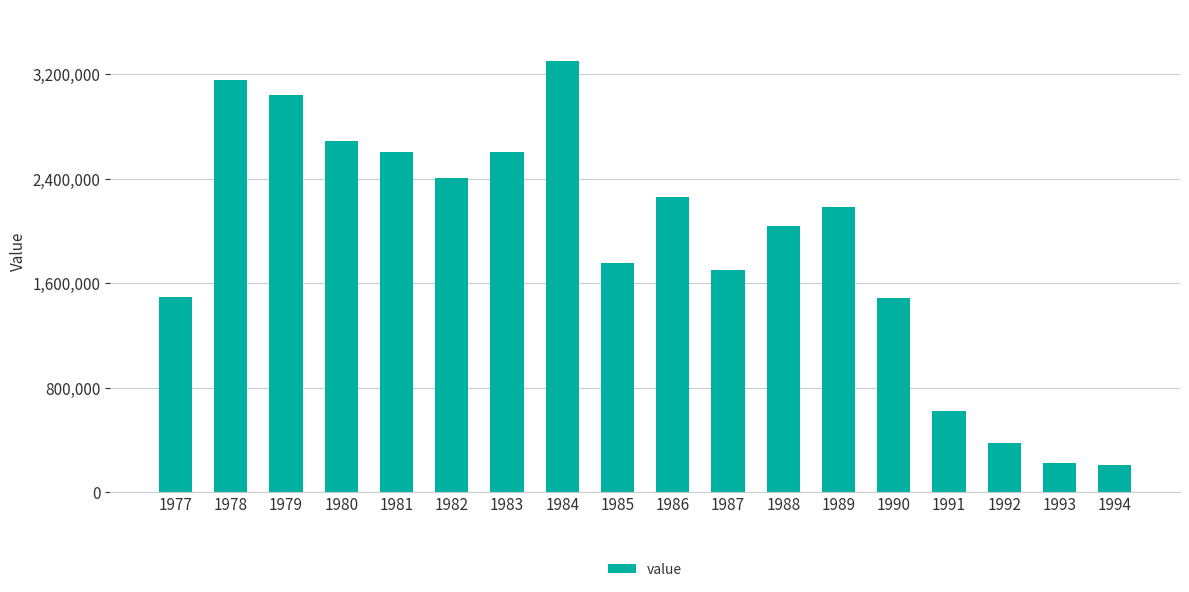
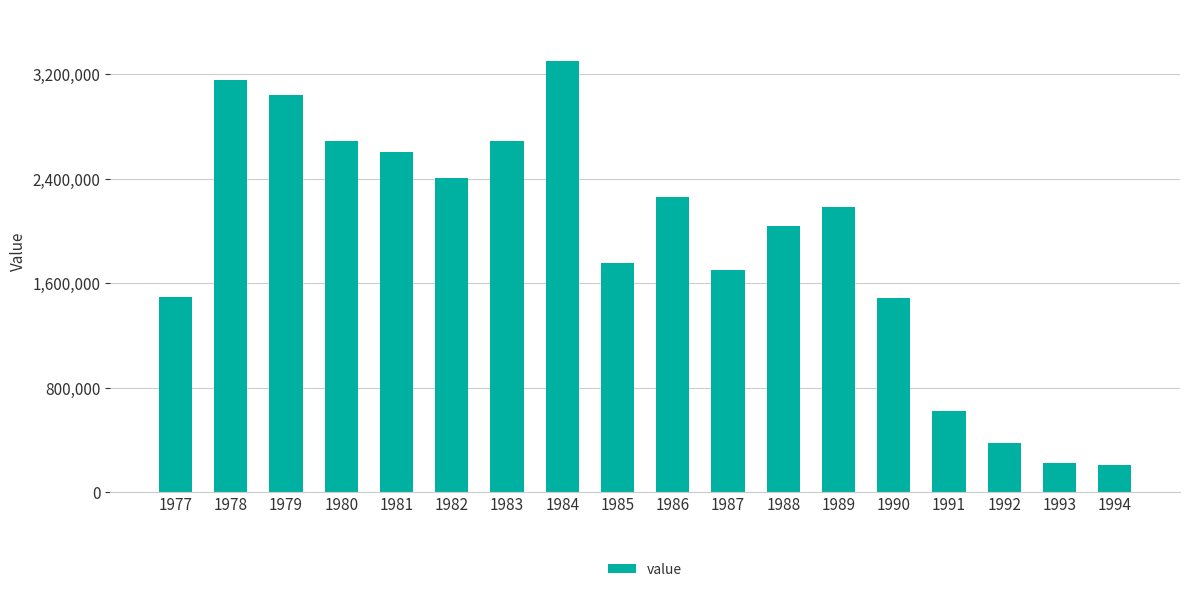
  {
    "1977": "1,500,000",
    "1978": "3,160,000",
    "1979": "3,040,000",
    "1980": "2,690,000",
    "1981": "2,600,000",
    "1982": "2,410,000",
-   "1983": "2,600,000",
+   "1983": "2,690,000",
    "1984": "3,300,000",
    "1985": "1,760,000",
    "1986": "2,260,000",
    "1987": "1,700,000",
    "1988": "2,040,000",
    "1989": "2,190,000",
    "1990": "1,490,000",
    "1991": "620,000",
    "1992": "370,000",
    "1993": "220,000",
    "1994": "210,000"
  }
